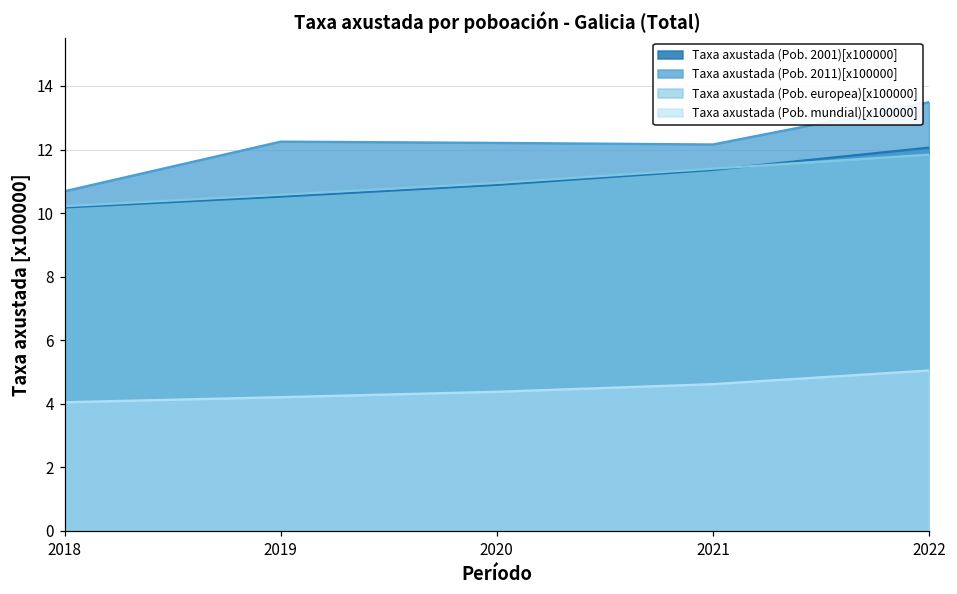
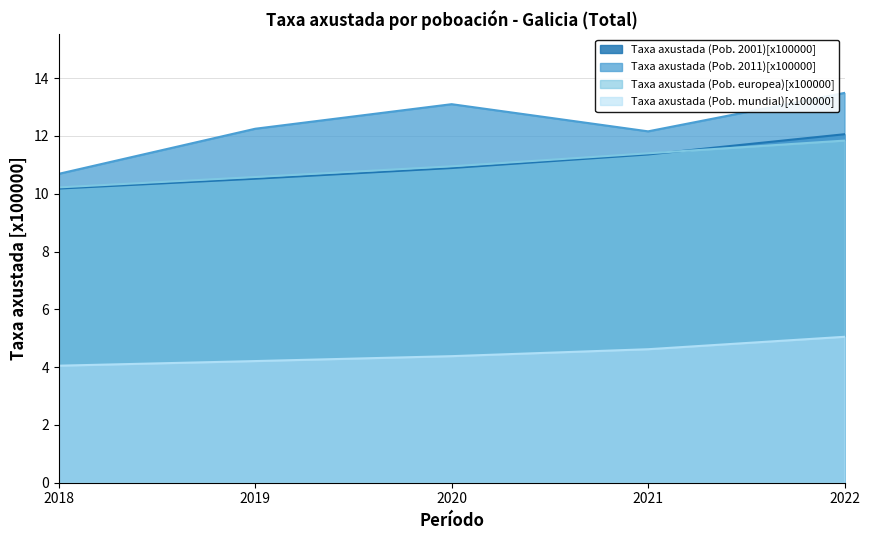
  {
    "Taxa axustada (Pob. 2001)[x100000]": {
      "2022": 12.1
    },
    "Taxa axustada (Pob. 2011)[x100000]": {
      "2018": 10.7,
      "2019": 12.3,
-     "2020": 12.2,
+     "2020": 13.1,
      "2021": 12.2,
      "2022": 13.5
    }
  }
